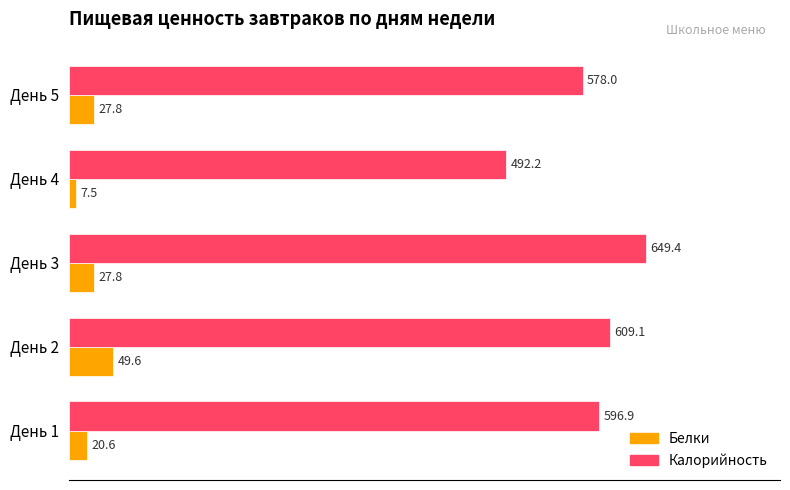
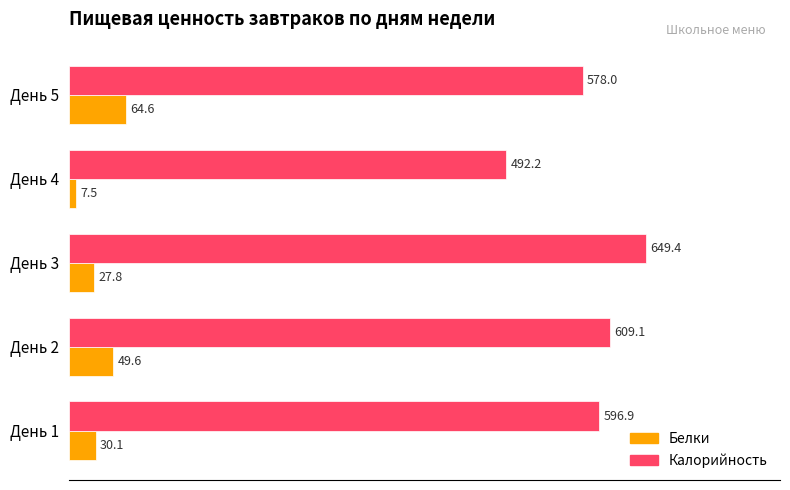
  {
    "Белки": {
-     "День 5": 27.8,
+     "День 5": 64.6,
      "День 4": 7.5,
      "День 3": 27.8,
      "День 2": 49.6,
-     "День 1": 20.6
+     "День 1": 30.1
    },
    "Калорийность": {
      "День 5": 578.0,
      "День 4": 492.2,
      "День 3": 649.4,
      "День 2": 609.1,
      "День 1": 596.9
    }
  }
